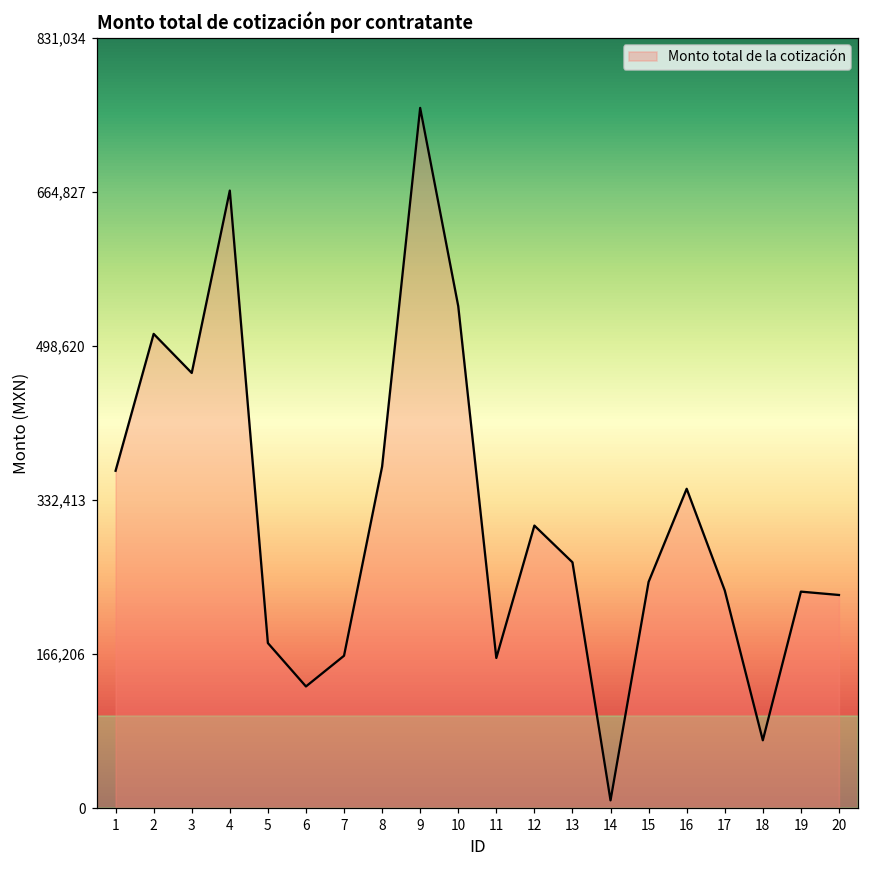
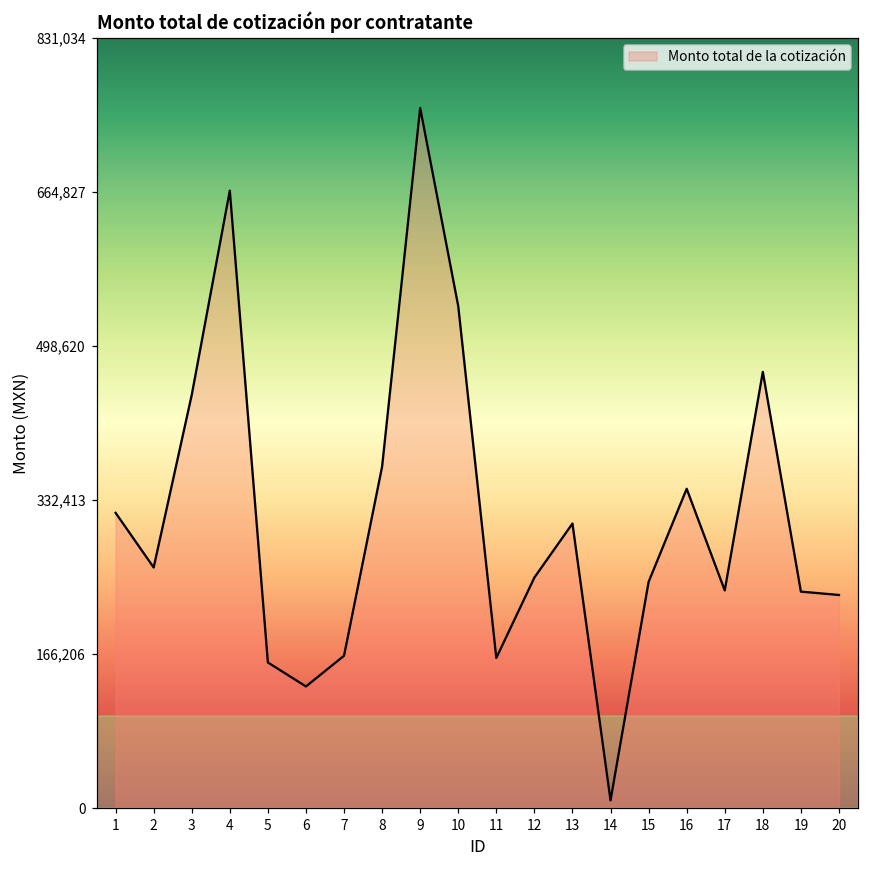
  {
-   "1": "360,000",
-   "2": "510,000",
-   "3": "470,000",
+   "1": "320,000",
+   "2": "260,000",
+   "3": "450,000",
    "4": "670,000",
-   "5": "180,000",
+   "5": "160,000",
    "6": "130,000",
    "7": "160,000",
    "8": "370,000",
    "9": "760,000",
    "10": "540,000",
    "11": "160,000",
-   "12": "300,000",
-   "13": "270,000",
+   "12": "250,000",
+   "13": "310,000",
    "14": "10,000",
    "15": "240,000",
    "16": "340,000",
    "17": "230,000",
-   "18": "70,000",
+   "18": "470,000",
    "19": "230,000",
    "20": "230,000"
  }
